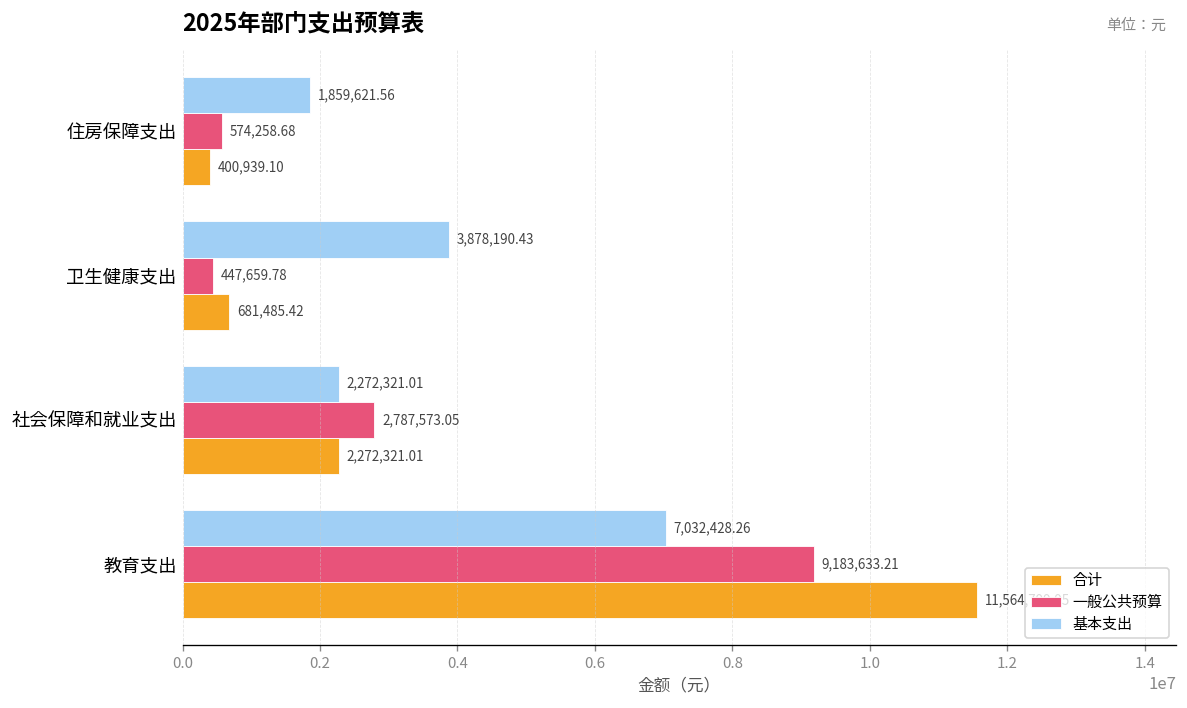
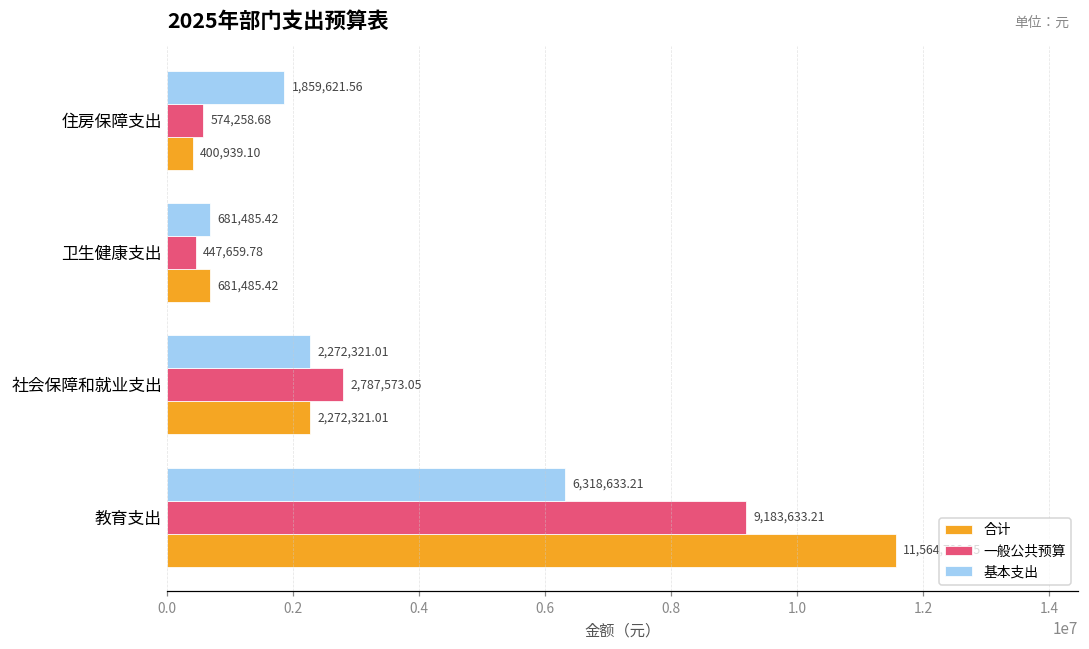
  {
    "合计": {
      "住房保障支出": "400,939.10",
      "卫生健康支出": "681,485.42",
      "社会保障和就业支出": "2,272,321.01"
    },
    "一般公共预算": {
      "住房保障支出": "574,258.68",
      "卫生健康支出": "447,659.78",
      "社会保障和就业支出": "2,787,573.05",
      "教育支出": "9,183,633.21"
    },
    "基本支出": {
      "住房保障支出": "1,859,621.56",
-     "卫生健康支出": "3,878,190.43",
+     "卫生健康支出": "681,485.42",
      "社会保障和就业支出": "2,272,321.01",
-     "教育支出": "7,032,428.26"
+     "教育支出": "6,318,633.21"
    }
  }
